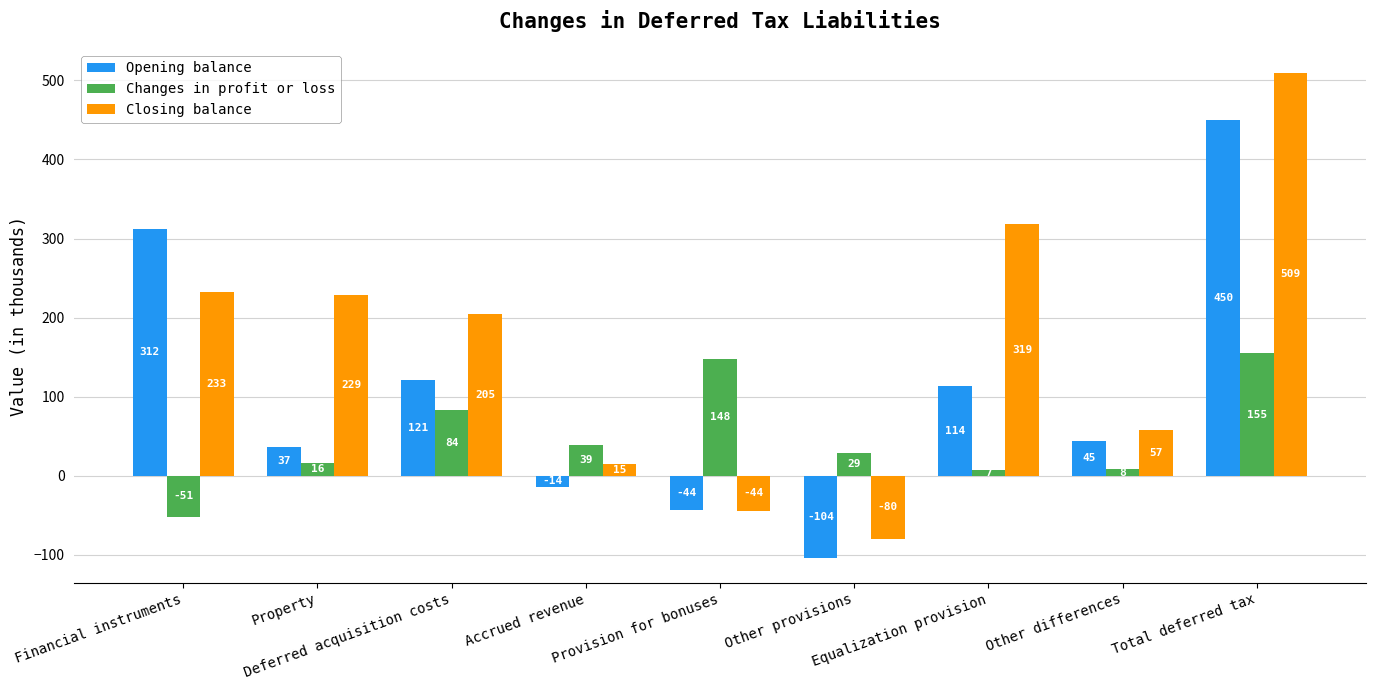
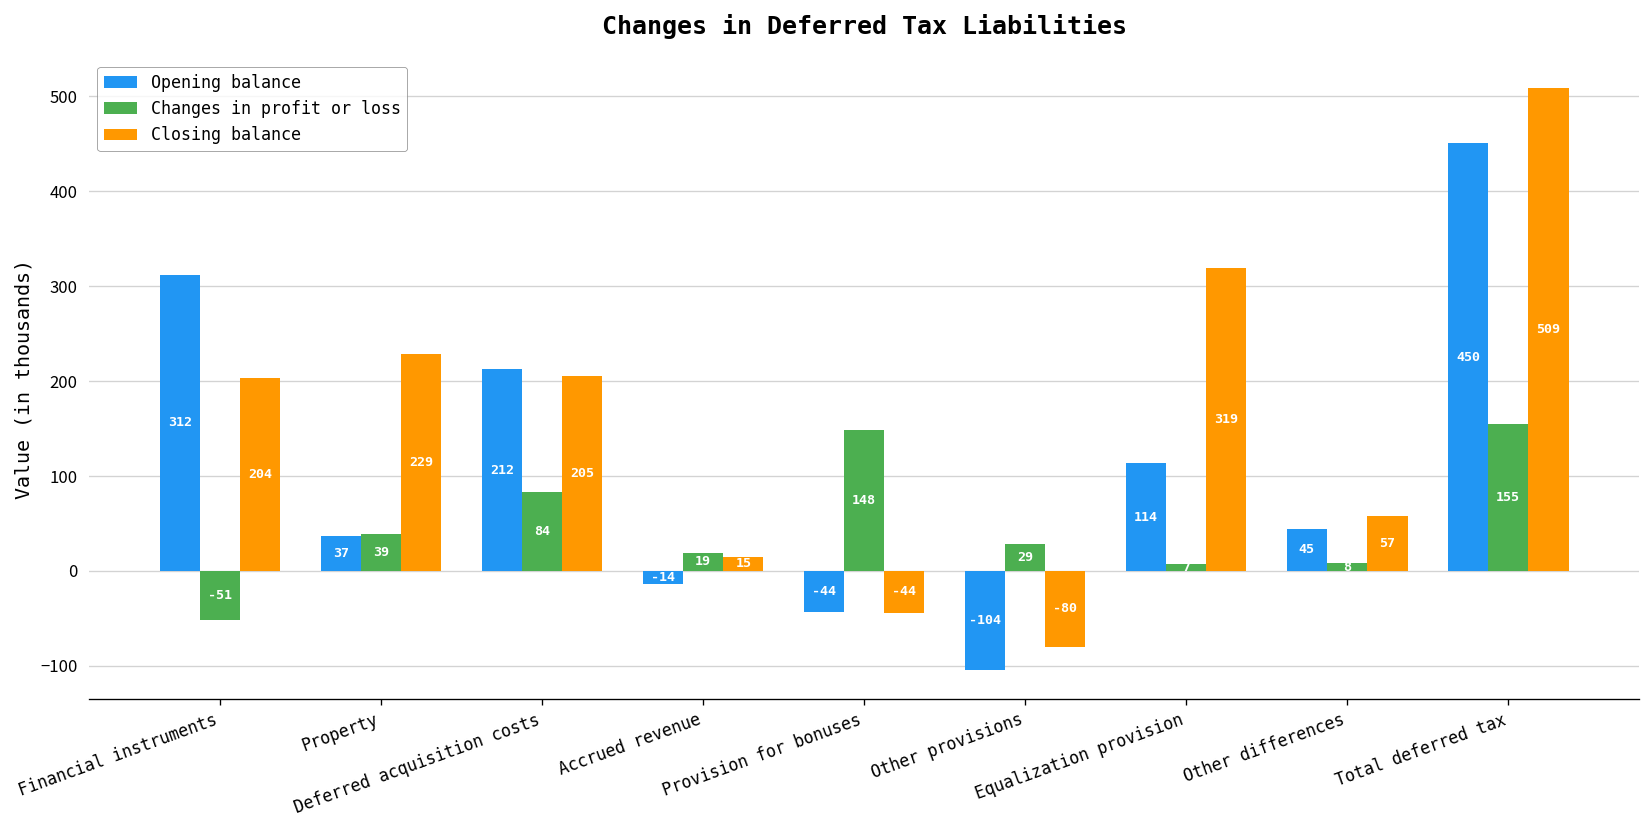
  {
    "Opening balance": {
      "Financial instruments": 312,
      "Property": 37,
-     "Deferred acquisition costs": 121,
+     "Deferred acquisition costs": 212,
      "Accrued revenue": -14,
      "Provision for bonuses": -44,
      "Other provisions": -104,
      "Equalization provision": 114,
      "Other differences": 45,
      "Total deferred tax": 450
    },
    "Changes in profit or loss": {
      "Financial instruments": -51,
-     "Property": 16,
+     "Property": 39,
      "Deferred acquisition costs": 84,
-     "Accrued revenue": 39,
+     "Accrued revenue": 19,
      "Provision for bonuses": 148,
      "Other provisions": 29,
      "Equalization provision": 7,
      "Total deferred tax": 155
    },
    "Closing balance": {
-     "Financial instruments": 233,
+     "Financial instruments": 204,
      "Property": 229,
      "Deferred acquisition costs": 205,
      "Accrued revenue": 15,
      "Provision for bonuses": -44,
      "Other provisions": -80,
      "Equalization provision": 319,
      "Other differences": 57,
      "Total deferred tax": 509
    }
  }
